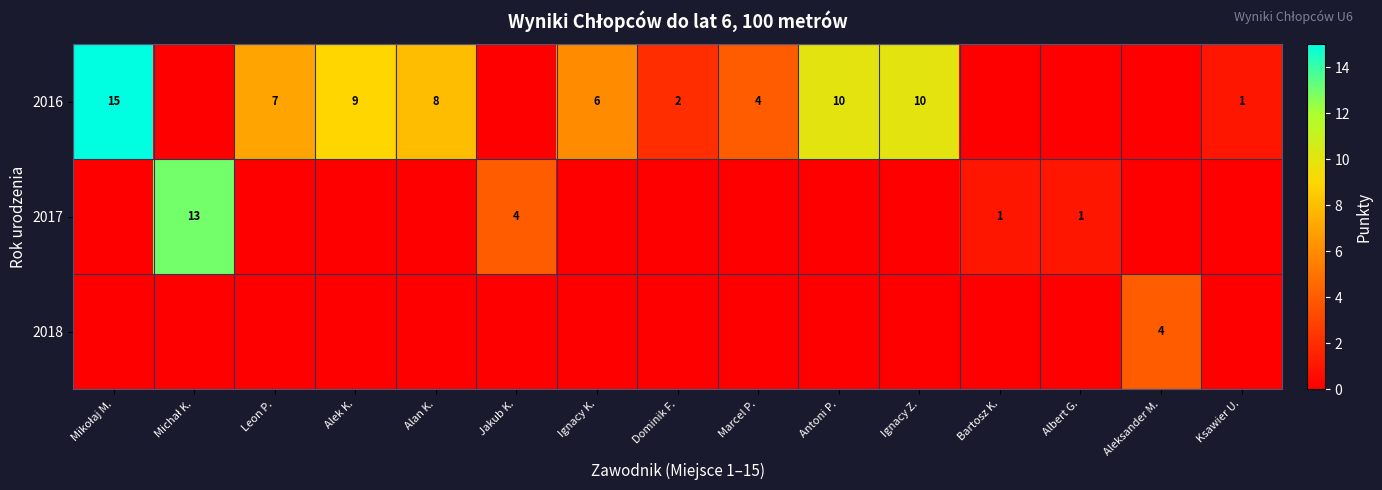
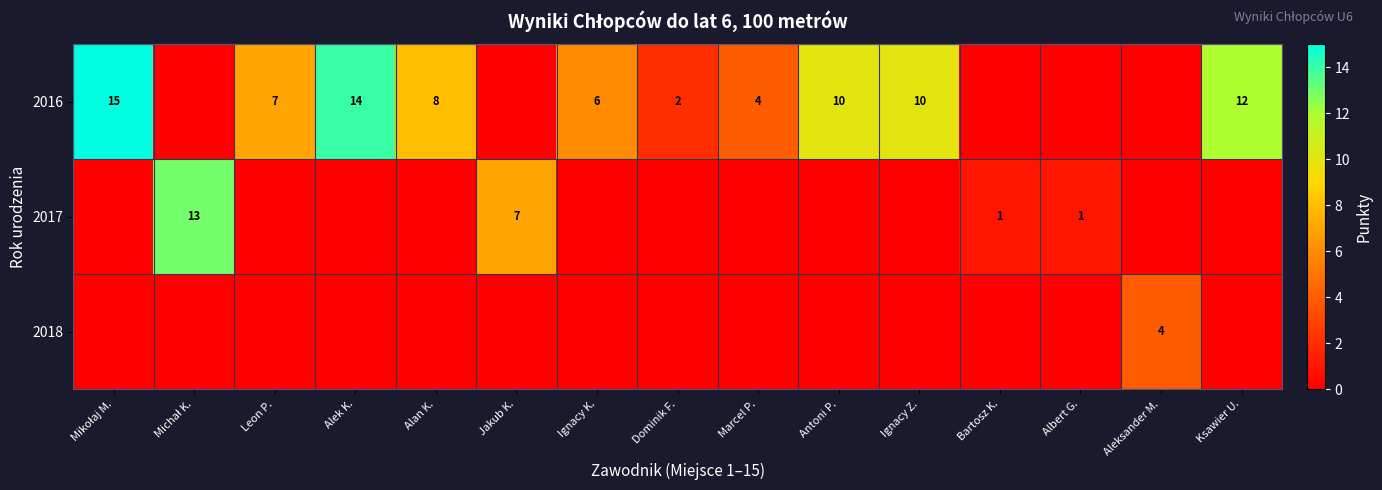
  {
    "2016": {
      "Mikołaj M.": 15,
      "Leon P.": 7,
-     "Alek K.": 9,
+     "Alek K.": 14,
      "Alan K.": 8,
      "Ignacy K.": 6,
      "Dominik F.": 2,
      "Marcel P.": 4,
      "Antoni P.": 10,
      "Ignacy Z.": 10,
-     "Ksawier U.": 1
+     "Ksawier U.": 12
    },
    "2017": {
      "Michał K.": 13,
-     "Jakub K.": 4,
+     "Jakub K.": 7,
      "Bartosz K.": 1,
      "Albert G.": 1
    },
    "2018": {
      "Aleksander M.": 4
    }
  }
